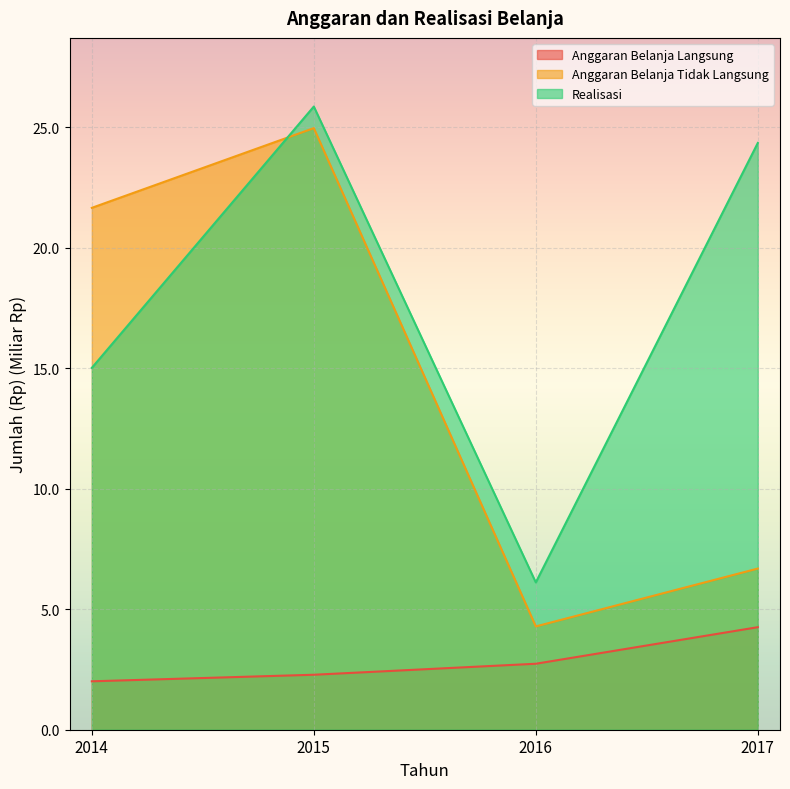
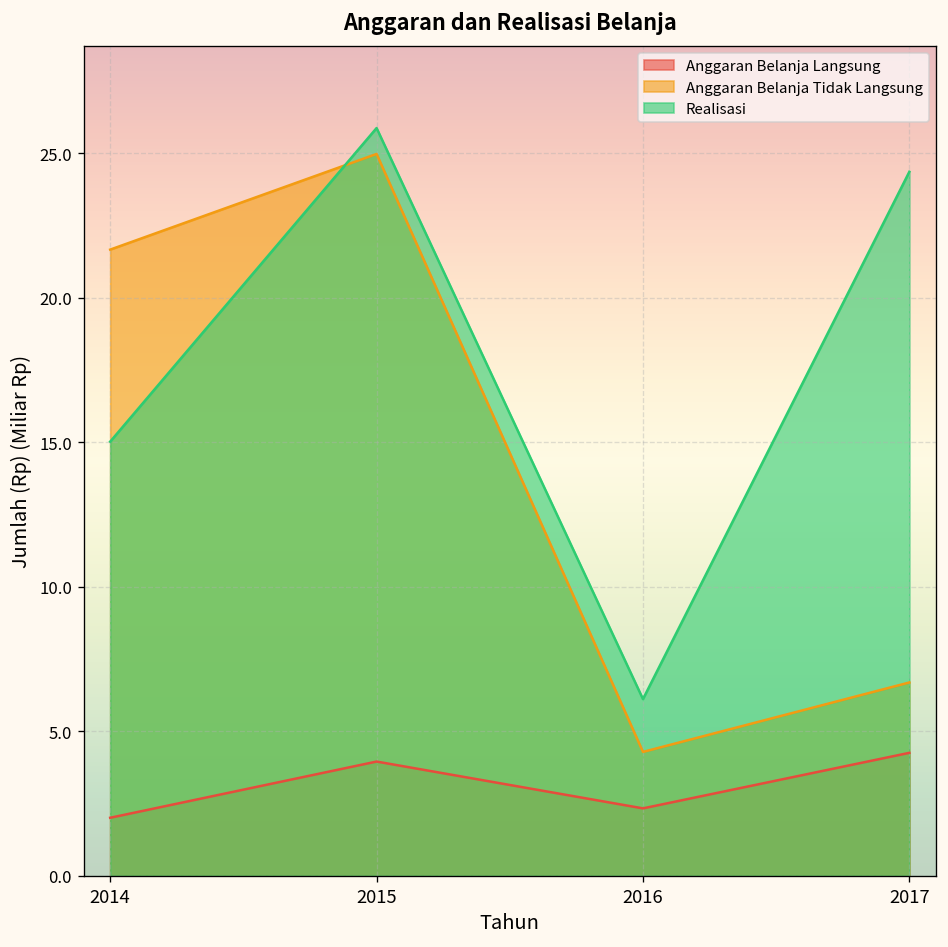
  {
    "Anggaran Belanja Langsung": {
      "2014": 2.0,
-     "2015": 2.3,
-     "2016": 2.7,
+     "2015": 4.0,
+     "2016": 2.3,
      "2017": 4.3
    },
    "Anggaran Belanja Tidak Langsung": {
      "2014": 21.7,
      "2015": 25.0,
      "2016": 4.3,
      "2017": 6.7
    },
    "Realisasi": {
      "2014": 15.0,
      "2015": 25.9,
      "2016": 6.1,
      "2017": 24.4
    }
  }
